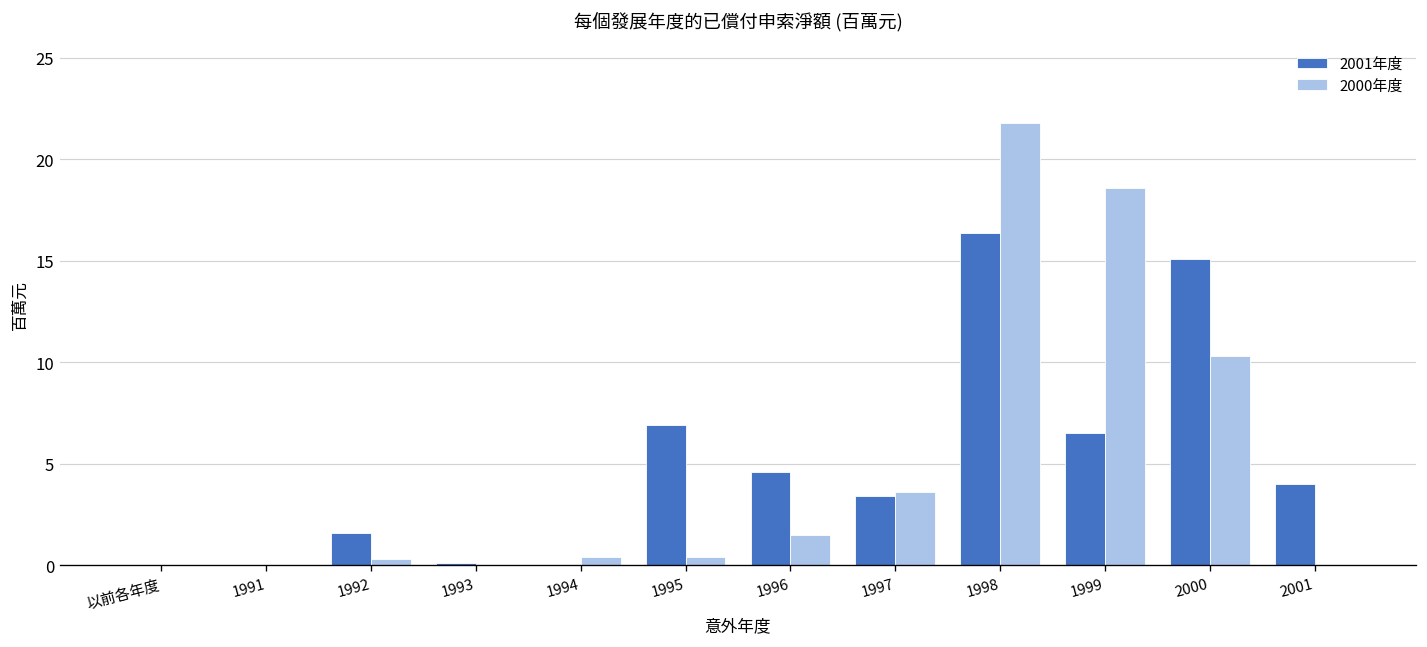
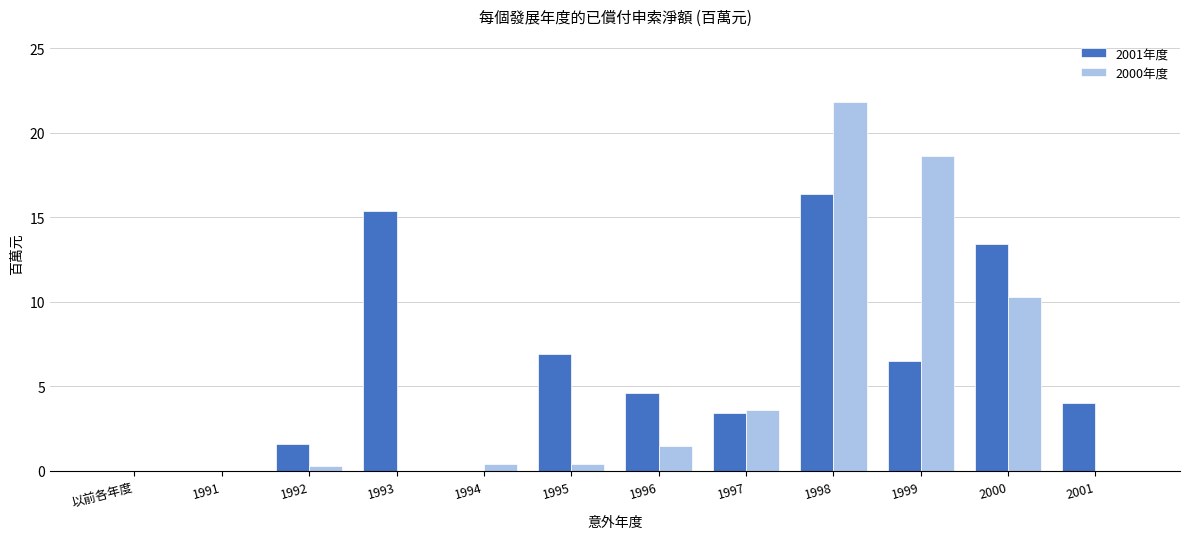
  {
    "2001年度": {
      "以前各年度": 0.0,
      "1991": 0.0,
      "1992": 1.6,
-     "1993": 0.1,
+     "1993": 15.4,
      "1994": 0.0,
      "1995": 6.9,
      "1996": 4.6,
      "1997": 3.4,
      "1998": 16.4,
      "1999": 6.5,
-     "2000": 15.1,
+     "2000": 13.4,
      "2001": 4.0
    },
    "2000年度": {
      "以前各年度": 0.0,
      "1991": 0.0,
      "1992": 0.3,
      "1993": 0.0,
      "1994": 0.4,
      "1995": 0.4,
      "1996": 1.5,
      "1997": 3.6,
      "1998": 21.8,
      "1999": 18.6,
      "2000": 10.3,
      "2001": 0.0
    }
  }
